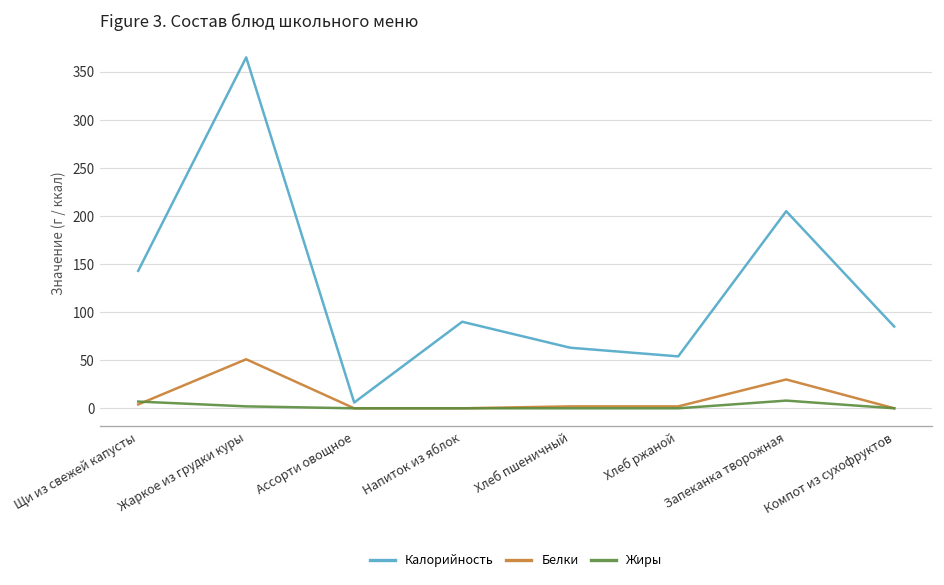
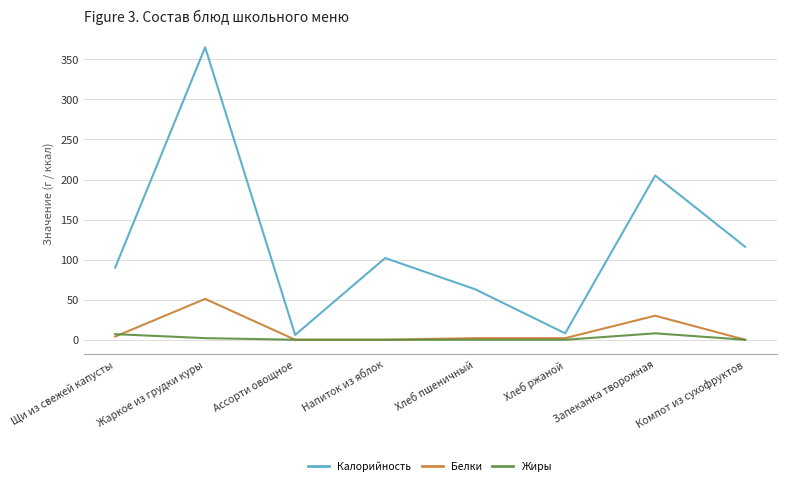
  {
    "Калорийность": {
-     "Щи из свежей капусты": 140,
+     "Щи из свежей капусты": 90,
      "Жаркое из грудки куры": 370,
      "Ассорти овощное": 10,
-     "Напиток из яблок": 90,
+     "Напиток из яблок": 100,
      "Хлеб пшеничный": 60,
-     "Хлеб ржаной": 50,
+     "Хлеб ржаной": 10,
      "Запеканка творожная": 210,
-     "Компот из сухофруктов": 90
+     "Компот из сухофруктов": 120
    },
    "Белки": {
      "Жаркое из грудки куры": 50,
      "Запеканка творожная": 30
    },
    "Жиры": {
      "Жаркое из грудки куры": 0,
      "Запеканка творожная": 10
    }
  }
